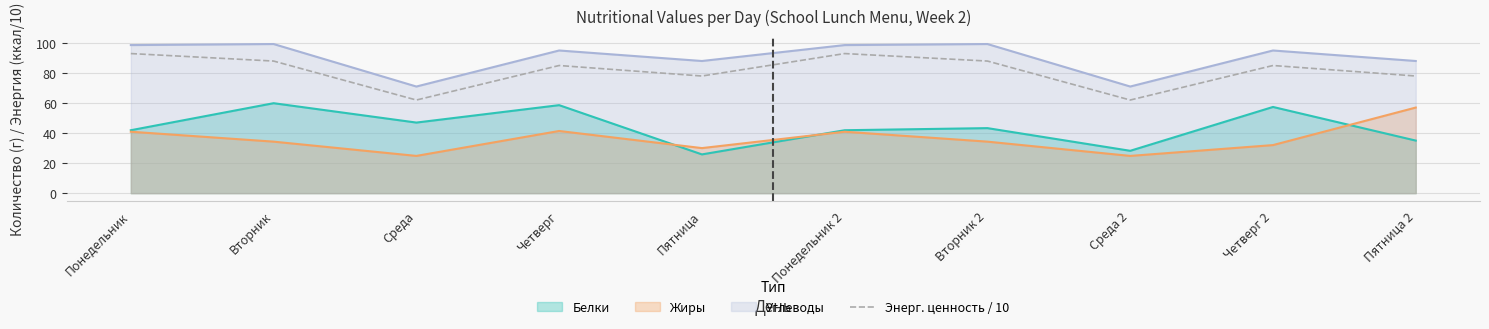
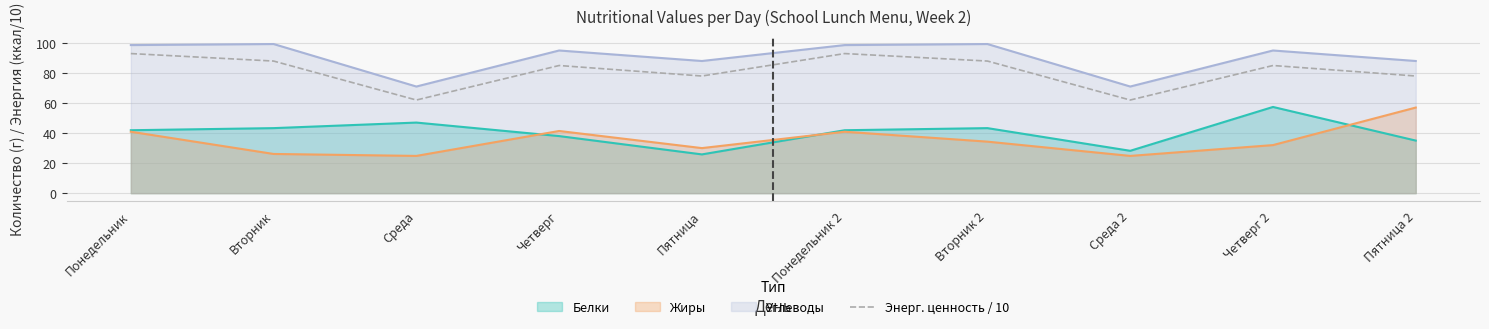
  {
    "Белки": {
-     "Вторник": 60,
+     "Вторник": 43,
      "Среда": 47,
-     "Четверг": 59,
+     "Четверг": 38,
      "Пятница": 26,
      "Вторник 2": 43,
      "Среда 2": 28,
      "Четверг 2": 57,
      "Пятница 2": 35
    },
    "Жиры": {
-     "Вторник": 34,
+     "Вторник": 26,
      "Среда": 25,
      "Четверг": 41,
      "Пятница": 30,
      "Вторник 2": 34,
      "Среда 2": 25,
      "Четверг 2": 32,
      "Пятница 2": 57
    }
  }
